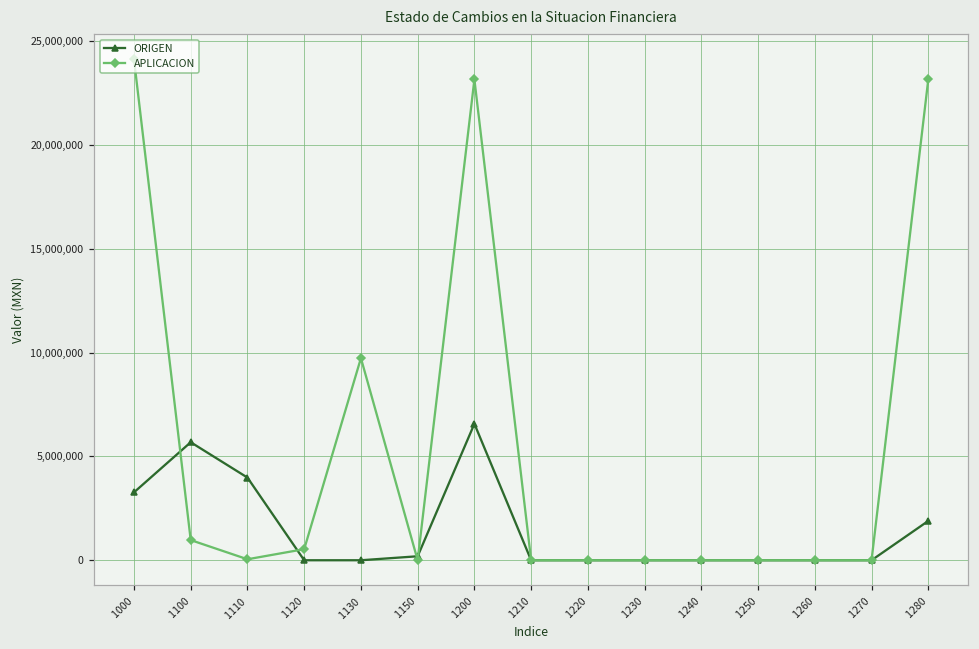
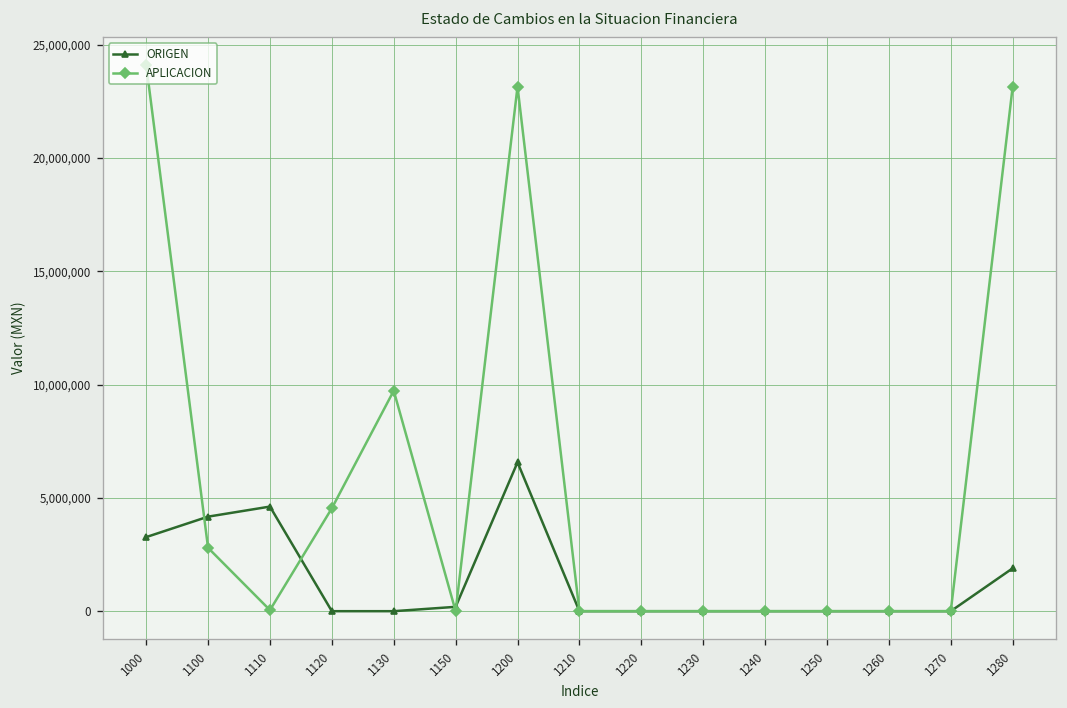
  {
    "ORIGEN": {
      "1000": "3,300,000",
-     "1100": "5,700,000",
-     "1110": "4,000,000",
+     "1100": "4,200,000",
+     "1110": "4,600,000",
      "1120": "0",
      "1130": "0",
      "1150": "200,000",
      "1200": "6,600,000",
      "1280": "1,900,000"
    },
    "APLICACION": {
-     "1100": "1,000,000",
+     "1100": "2,800,000",
      "1110": "0",
-     "1120": "500,000",
+     "1120": "4,500,000",
      "1130": "9,700,000",
      "1150": "0",
      "1200": "23,100,000",
      "1280": "23,100,000"
    }
  }
